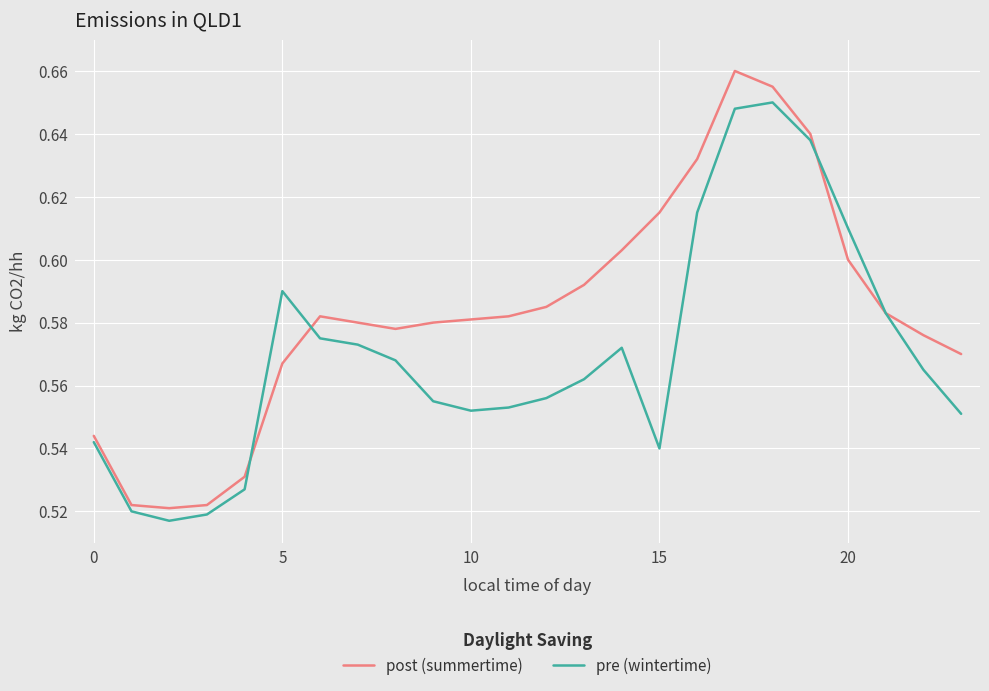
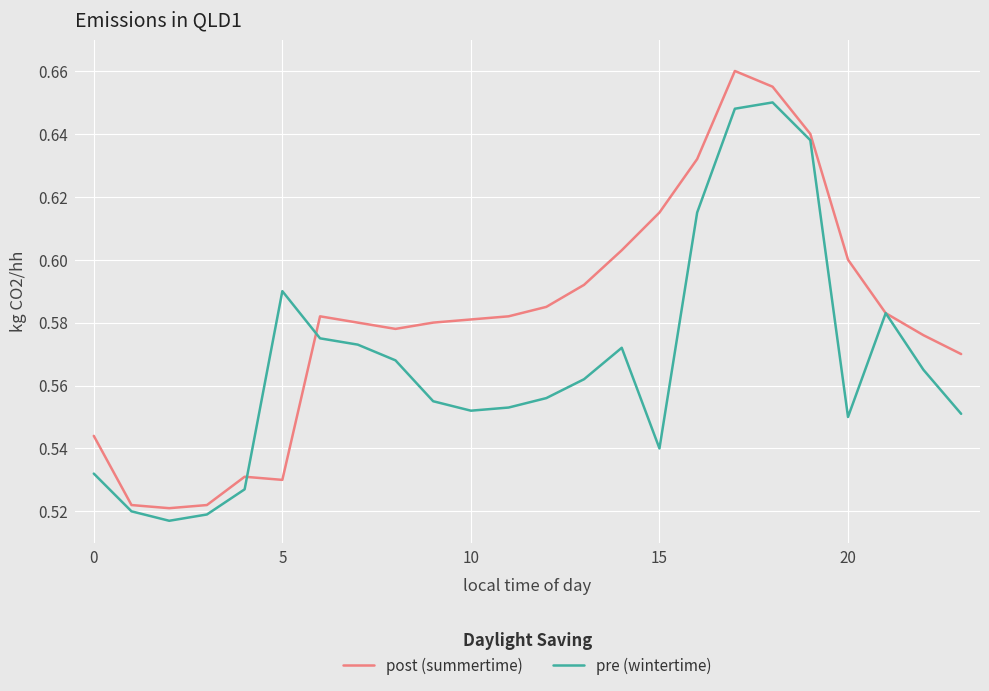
  {
    "post (summertime)": {
      "0": 0.544,
-     "5": 0.567,
+     "5": 0.530,
      "10": 0.581,
      "15": 0.615,
      "20": 0.600
    },
    "pre (wintertime)": {
-     "0": 0.542,
+     "0": 0.532,
      "5": 0.590,
      "10": 0.552,
      "15": 0.540,
-     "20": 0.61
+     "20": 0.55
    }
  }
